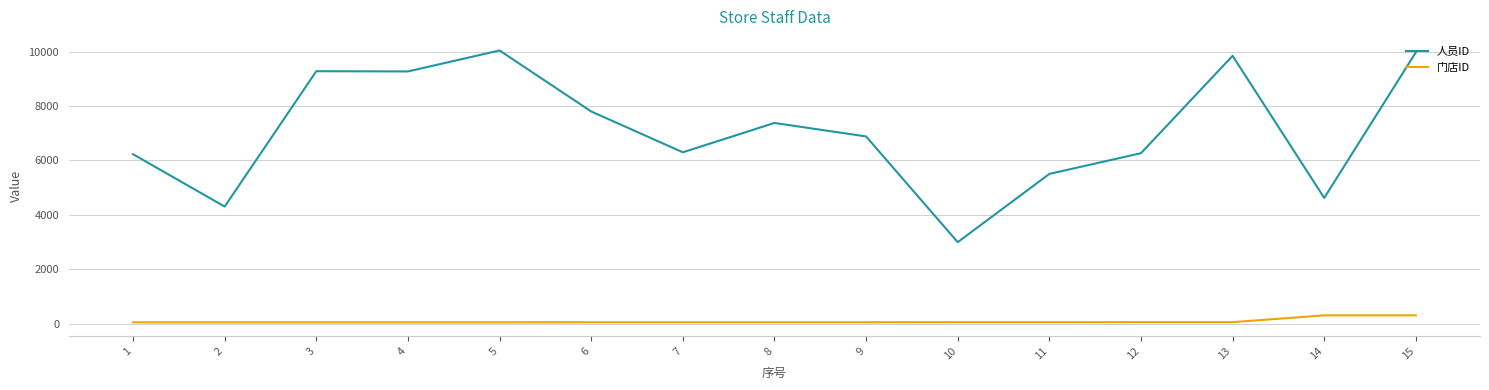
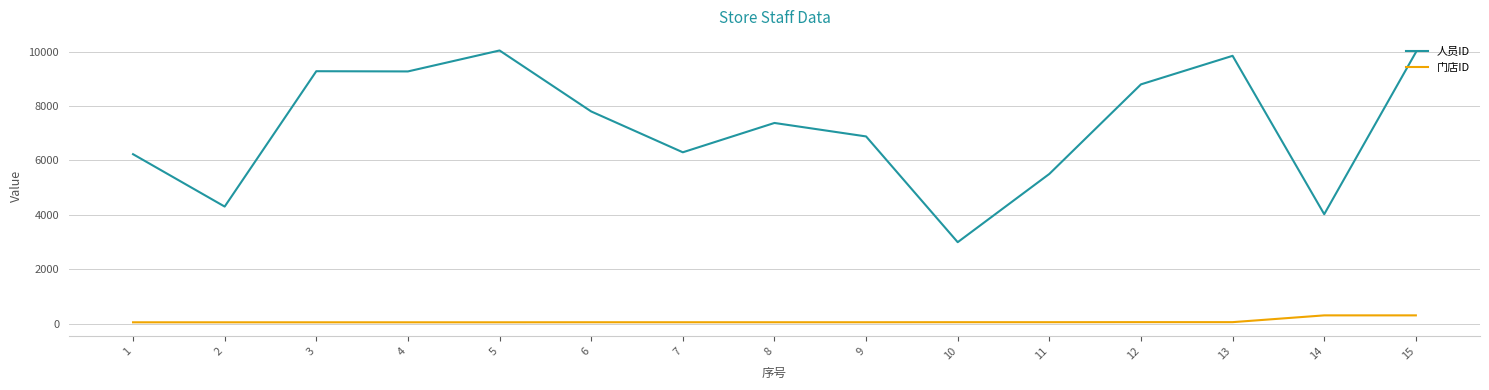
  {
    "人员ID": {
      "1": 6200,
      "2": 4300,
      "3": 9300,
      "4": 9300,
      "5": 10000,
      "6": 7800,
      "7": 6300,
      "8": 7400,
      "9": 6900,
      "10": 3000,
      "11": 5500,
-     "12": 6300,
+     "12": 8800,
      "13": 9800,
-     "14": 4600,
+     "14": 4000,
      "15": 10000
    },
    "门店ID": {
      "1": 100,
      "2": 100,
      "3": 100,
      "4": 100,
      "5": 100,
      "6": 100,
      "7": 100,
      "8": 100,
      "9": 100,
      "10": 100,
      "11": 100,
      "12": 100,
      "13": 100,
      "14": 300,
      "15": 300
    }
  }
